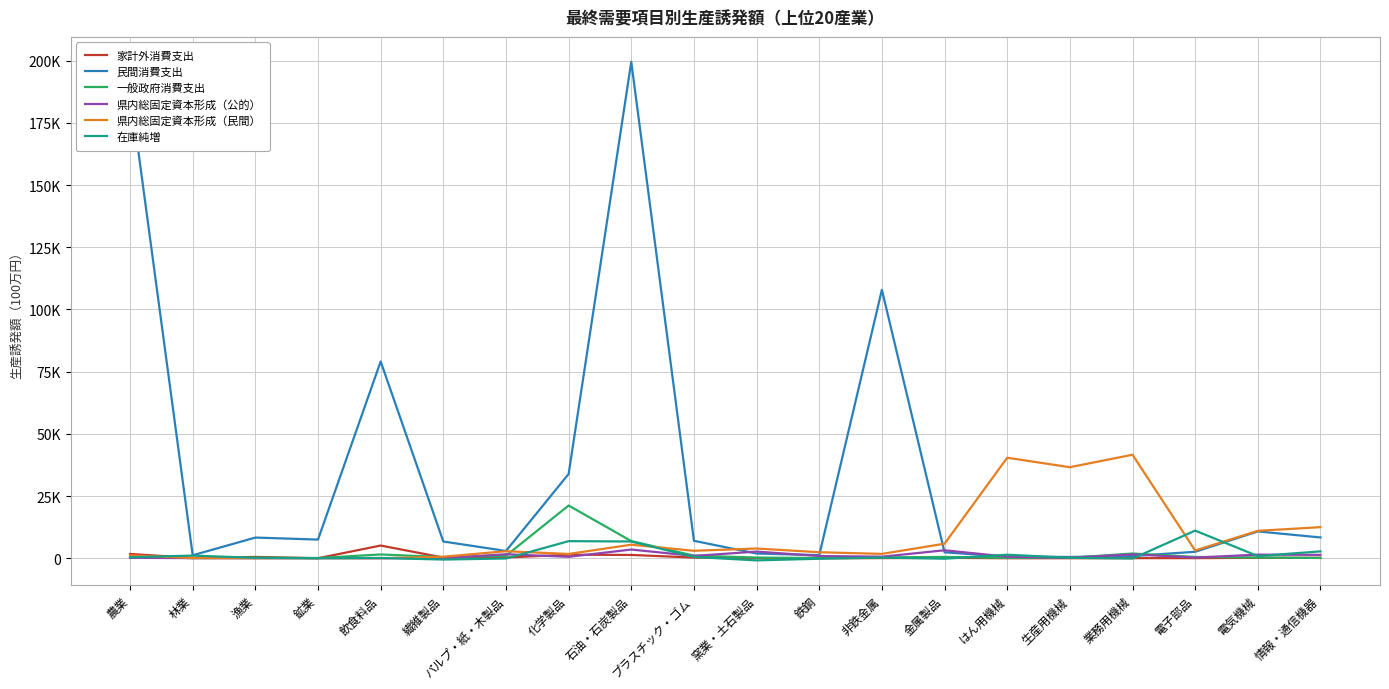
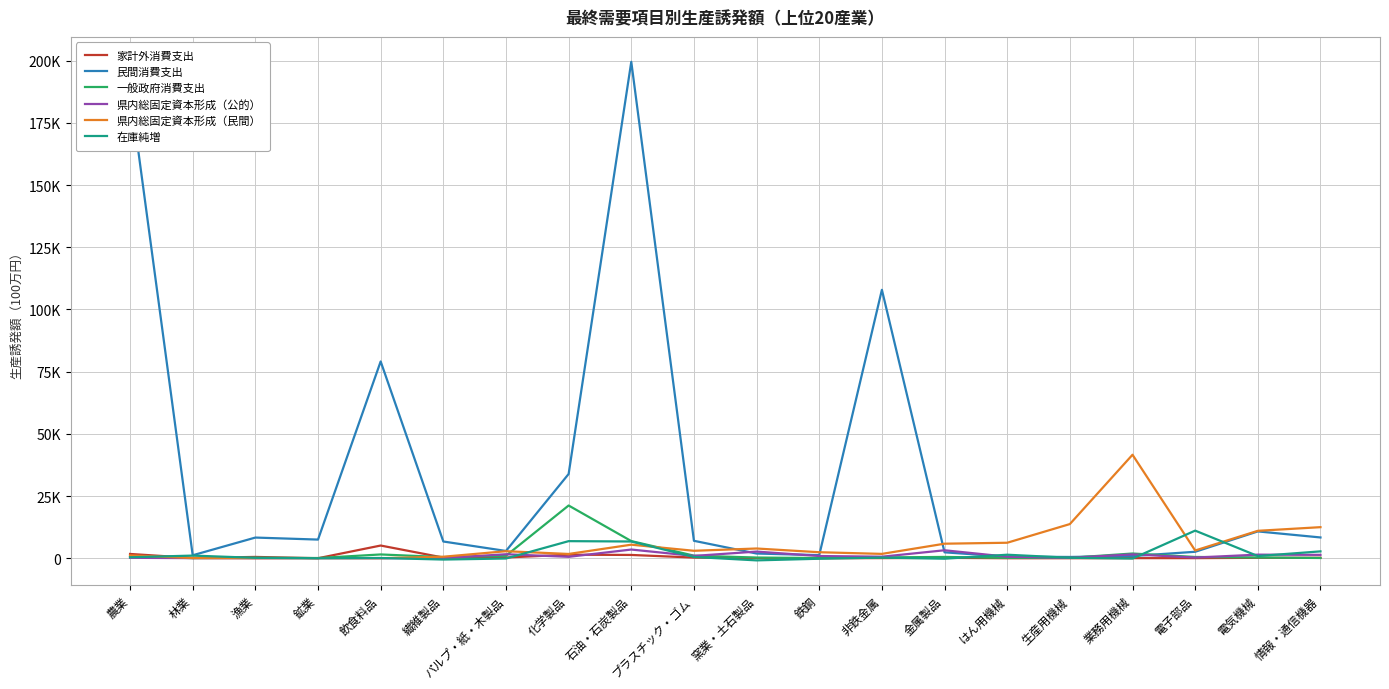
  {
    "家計外消費支出": {
      "飲食料品": 5000,
      "石油・石炭製品": 1000
    },
    "民間消費支出": {
      "漁業": 8000,
      "鉱業": 8000,
      "飲食料品": 79000,
      "繊維製品": 7000,
      "化学製品": 34000,
      "石油・石炭製品": 200000,
      "プラスチック・ゴム": 7000,
      "非鉄金属": 108000,
      "情報・通信機器": 8000
    },
    "県内総固定資本形成（公的）": {
      "石油・石炭製品": 4000,
      "情報・通信機器": 1000
    },
    "県内総固定資本形成（民間）": {
      "石油・石炭製品": 5000,
      "プラスチック・ゴム": 3000,
      "窯業・土石製品": 4000,
      "鉄鋼": 2000,
      "非鉄金属": 2000,
      "金属製品": 6000,
-     "はん用機械": 40000,
-     "生産用機械": 37000,
+     "はん用機械": 6000,
+     "生産用機械": 14000,
      "業務用機械": 42000,
      "情報・通信機器": 13000
    }
  }
